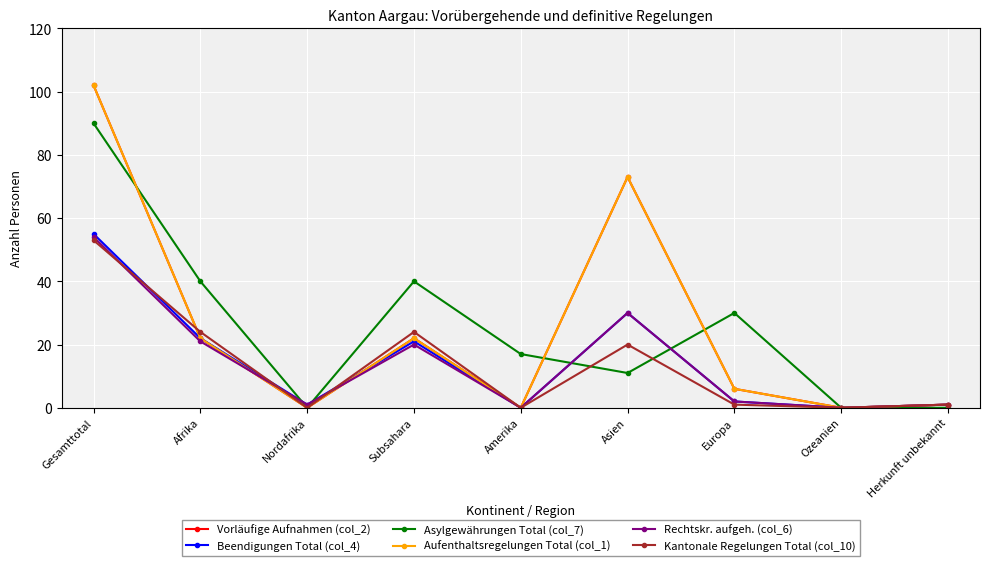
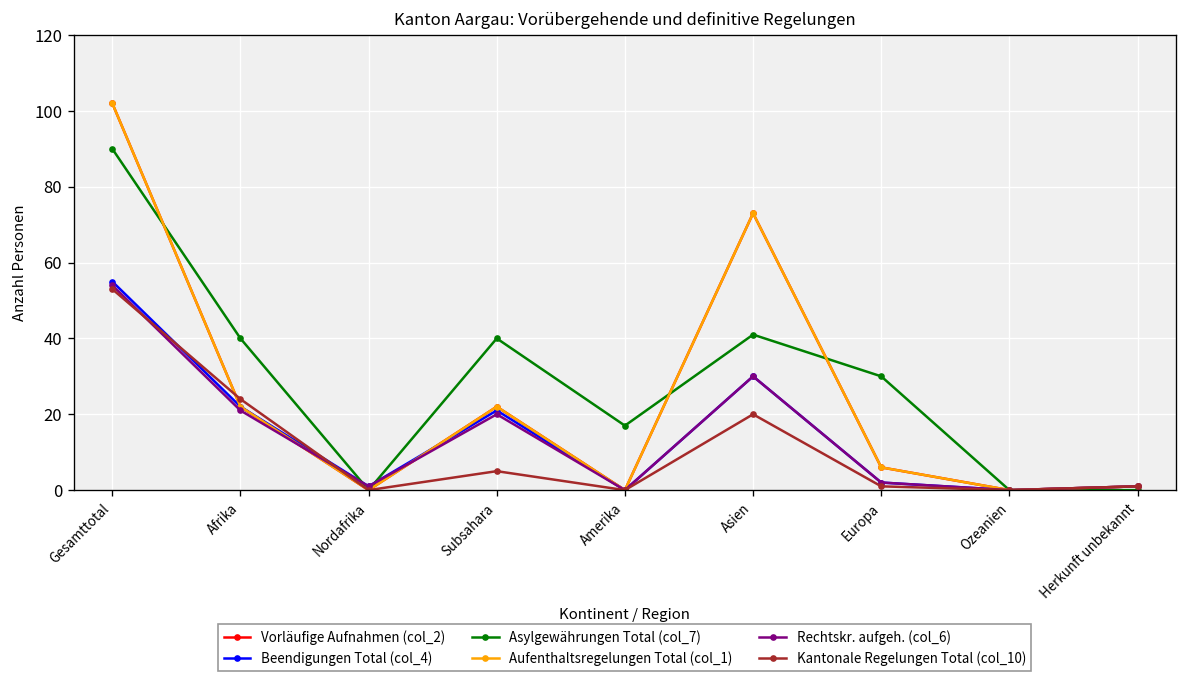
  {
    "Aufenthaltsregelungen Total (col_1)": {
      "Gesamttotal": 102,
      "Subsahara": 22,
      "Asien": 73,
      "Europa": 6
    },
    "Beendigungen Total (col_4)": {
      "Gesamttotal": 55,
      "Subsahara": 21
    },
    "Asylgewährungen Total (col_7)": {
      "Gesamttotal": 90,
      "Afrika": 40,
      "Subsahara": 40,
      "Amerika": 17,
-     "Asien": 11,
+     "Asien": 41,
      "Europa": 30,
      "Herkunft unbekannt": 0
    },
    "Rechtskr. aufgeh. (col_6)": {
      "Gesamttotal": 54,
      "Afrika": 21,
      "Subsahara": 20
    },
    "Kantonale Regelungen Total (col_10)": {
      "Gesamttotal": 53,
      "Afrika": 24,
-     "Subsahara": 24,
+     "Subsahara": 5,
      "Asien": 20,
      "Europa": 1
    }
  }
